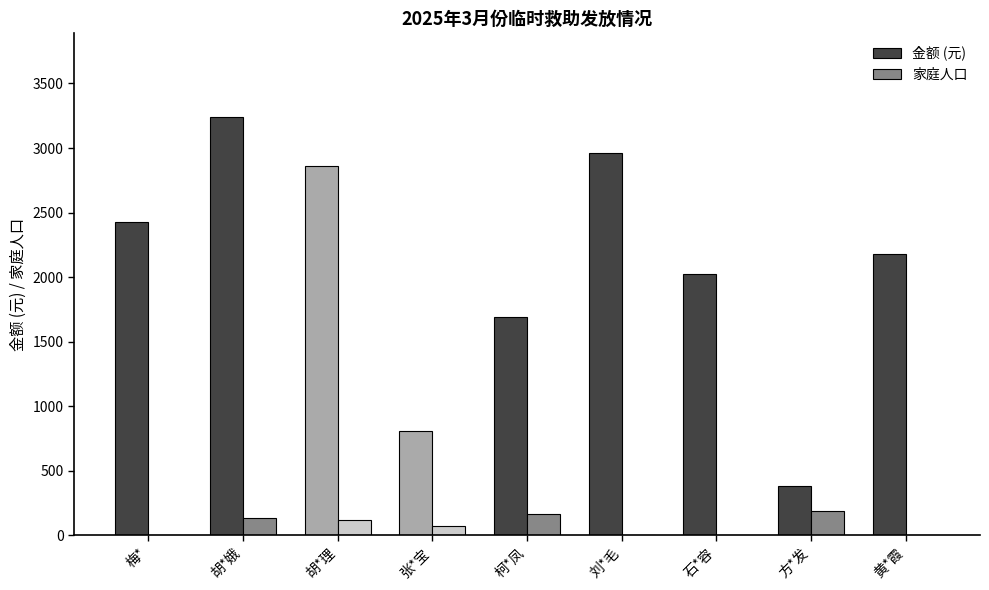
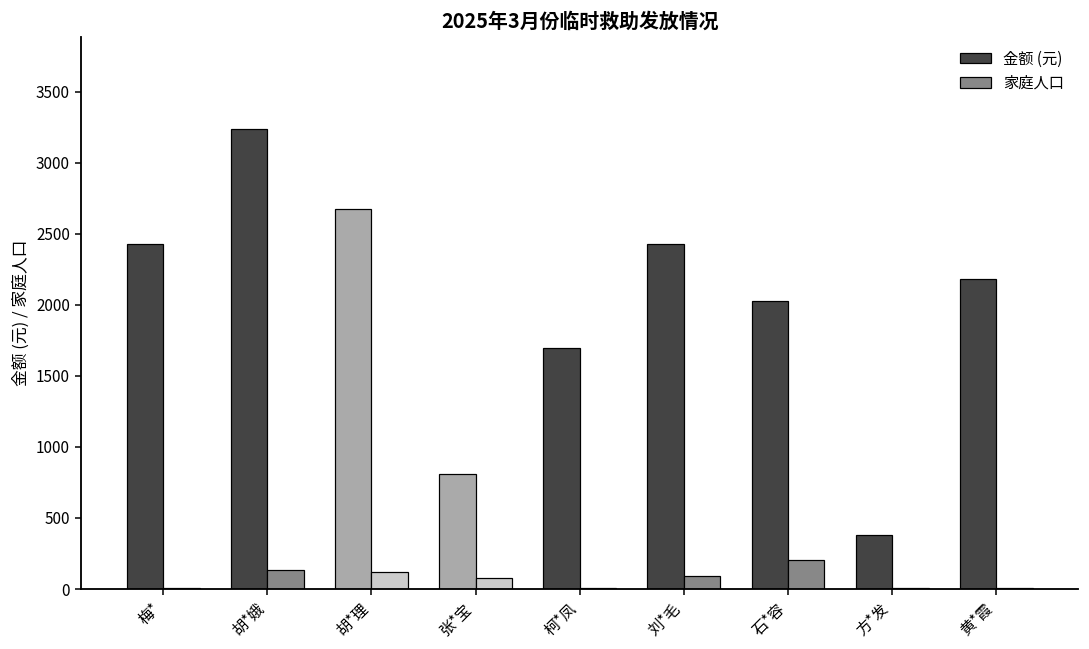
  {
    "金额 (元)": {
      "梅*": 2430,
      "胡*娥": 3240,
-     "胡*理": 2860,
+     "胡*理": 2680,
      "张*宝": 810,
      "柯*凤": 1690,
-     "刘*毛": 2960,
+     "刘*毛": 2430,
      "石*容": 2030,
      "方*发": 380,
      "黄*霞": 2180
    },
    "家庭人口": {
      "胡*娥": 130,
      "胡*理": 120,
      "张*宝": 80,
-     "柯*凤": 170,
-     "刘*毛": 0,
-     "石*容": 10,
-     "方*发": 190
+     "柯*凤": 10,
+     "刘*毛": 100,
+     "石*容": 210,
+     "方*发": 10
    }
  }
